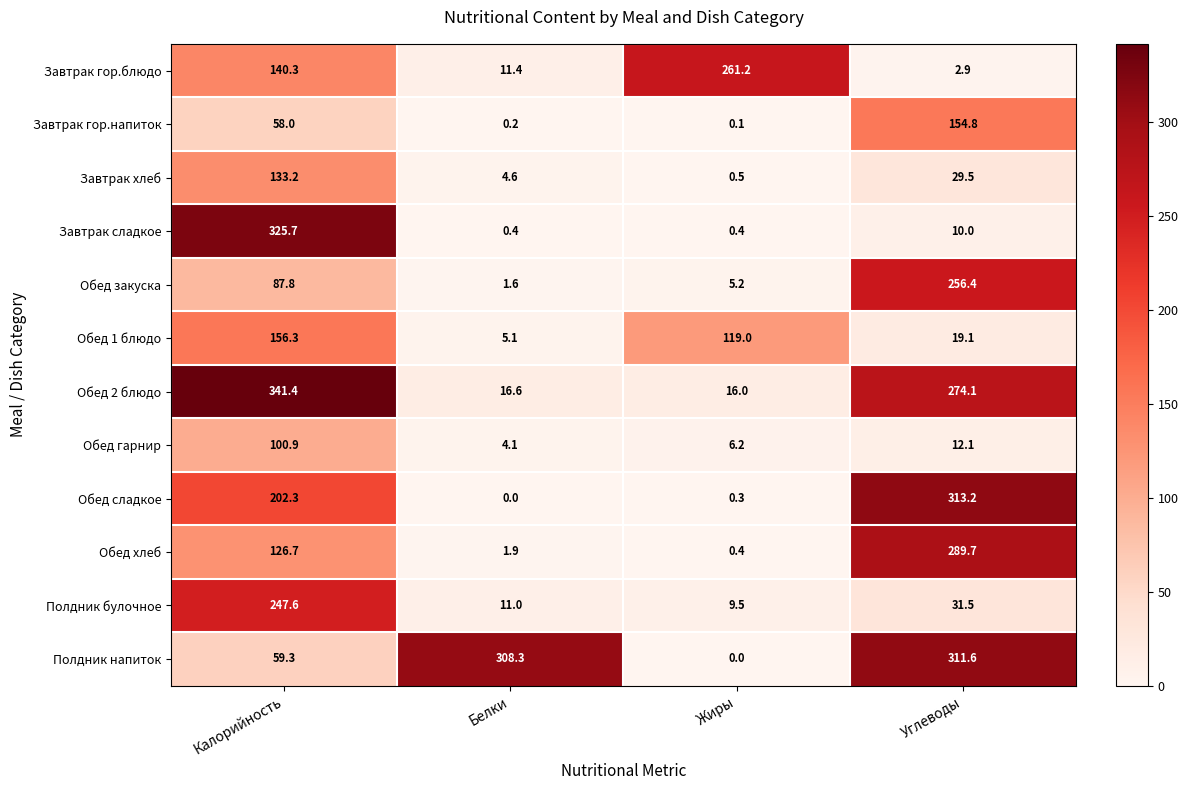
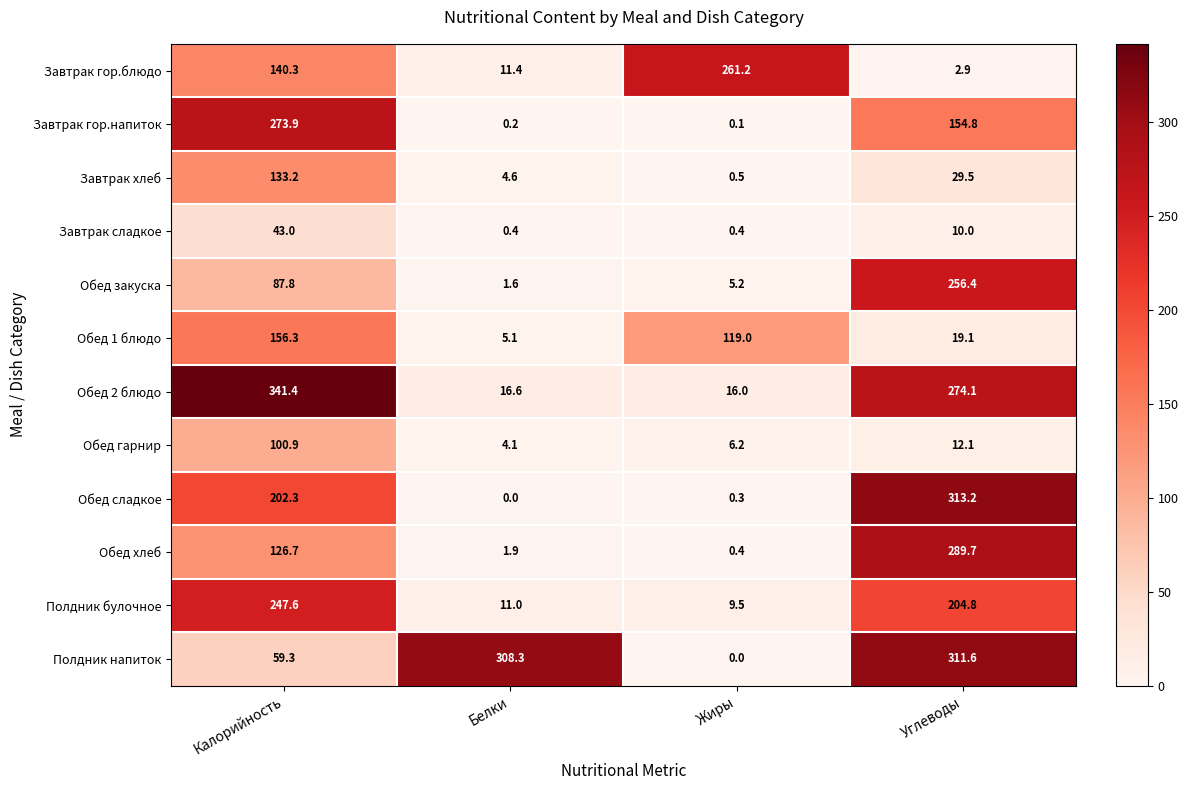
  {
    "Завтрак гор.блюдо": {
      "Калорийность": 140.3,
      "Белки": 11.4,
      "Жиры": 261.2,
      "Углеводы": 2.9
    },
    "Завтрак гор.напиток": {
-     "Калорийность": 58.0,
+     "Калорийность": 273.9,
      "Белки": 0.2,
      "Жиры": 0.1,
      "Углеводы": 154.8
    },
    "Завтрак хлеб": {
      "Калорийность": 133.2,
      "Белки": 4.6,
      "Жиры": 0.5,
      "Углеводы": 29.5
    },
    "Завтрак сладкое": {
-     "Калорийность": 325.7,
+     "Калорийность": 43.0,
      "Белки": 0.4,
      "Жиры": 0.4,
      "Углеводы": 10.0
    },
    "Обед закуска": {
      "Калорийность": 87.8,
      "Белки": 1.6,
      "Жиры": 5.2,
      "Углеводы": 256.4
    },
    "Обед 1 блюдо": {
      "Калорийность": 156.3,
      "Белки": 5.1,
      "Жиры": 119.0,
      "Углеводы": 19.1
    },
    "Обед 2 блюдо": {
      "Калорийность": 341.4,
      "Белки": 16.6,
      "Жиры": 16.0,
      "Углеводы": 274.1
    },
    "Обед гарнир": {
      "Калорийность": 100.9,
      "Белки": 4.1,
      "Жиры": 6.2,
      "Углеводы": 12.1
    },
    "Обед сладкое": {
      "Калорийность": 202.3,
      "Белки": 0.0,
      "Жиры": 0.3,
      "Углеводы": 313.2
    },
    "Обед хлеб": {
      "Калорийность": 126.7,
      "Белки": 1.9,
      "Жиры": 0.4,
      "Углеводы": 289.7
    },
    "Полдник булочное": {
      "Калорийность": 247.6,
      "Белки": 11.0,
      "Жиры": 9.5,
-     "Углеводы": 31.5
+     "Углеводы": 204.8
    },
    "Полдник напиток": {
      "Калорийность": 59.3,
      "Белки": 308.3,
      "Жиры": 0.0,
      "Углеводы": 311.6
    }
  }
